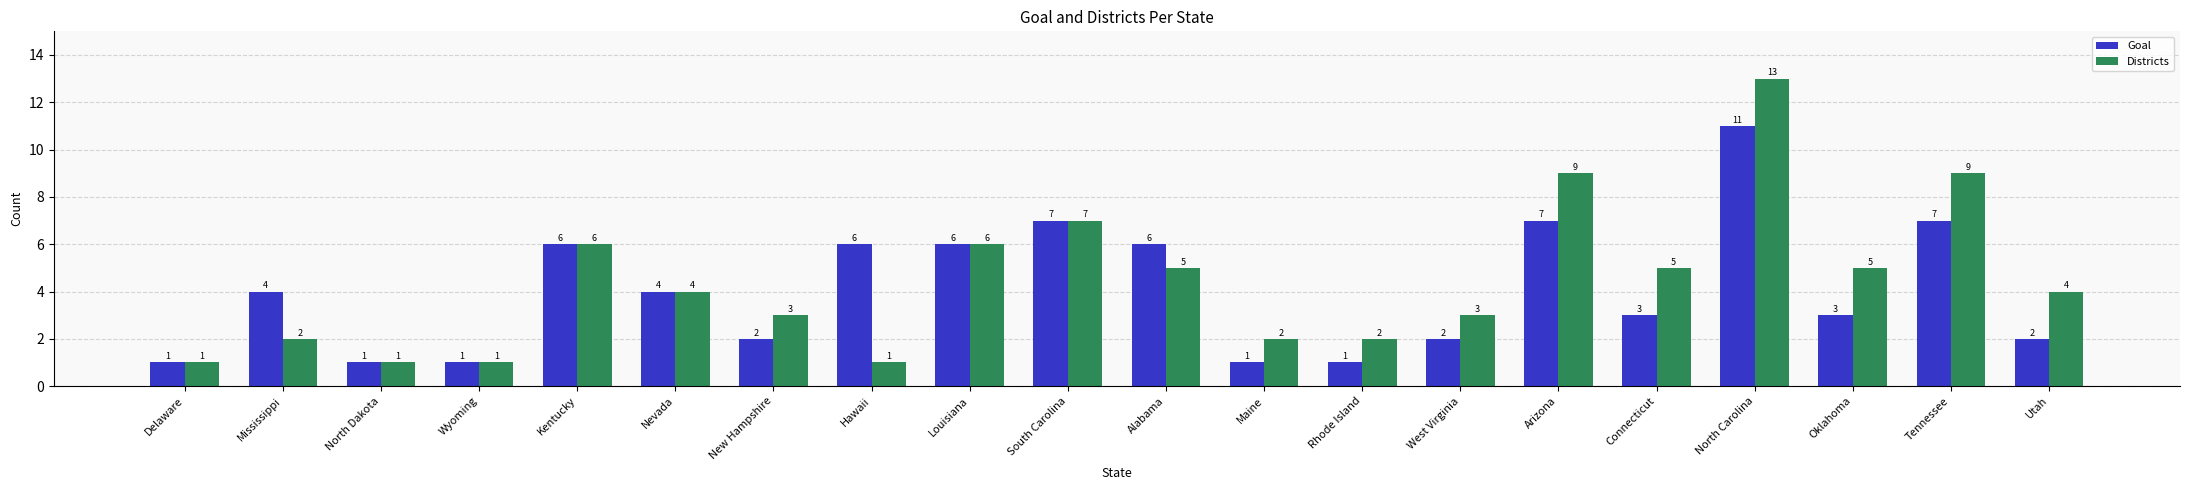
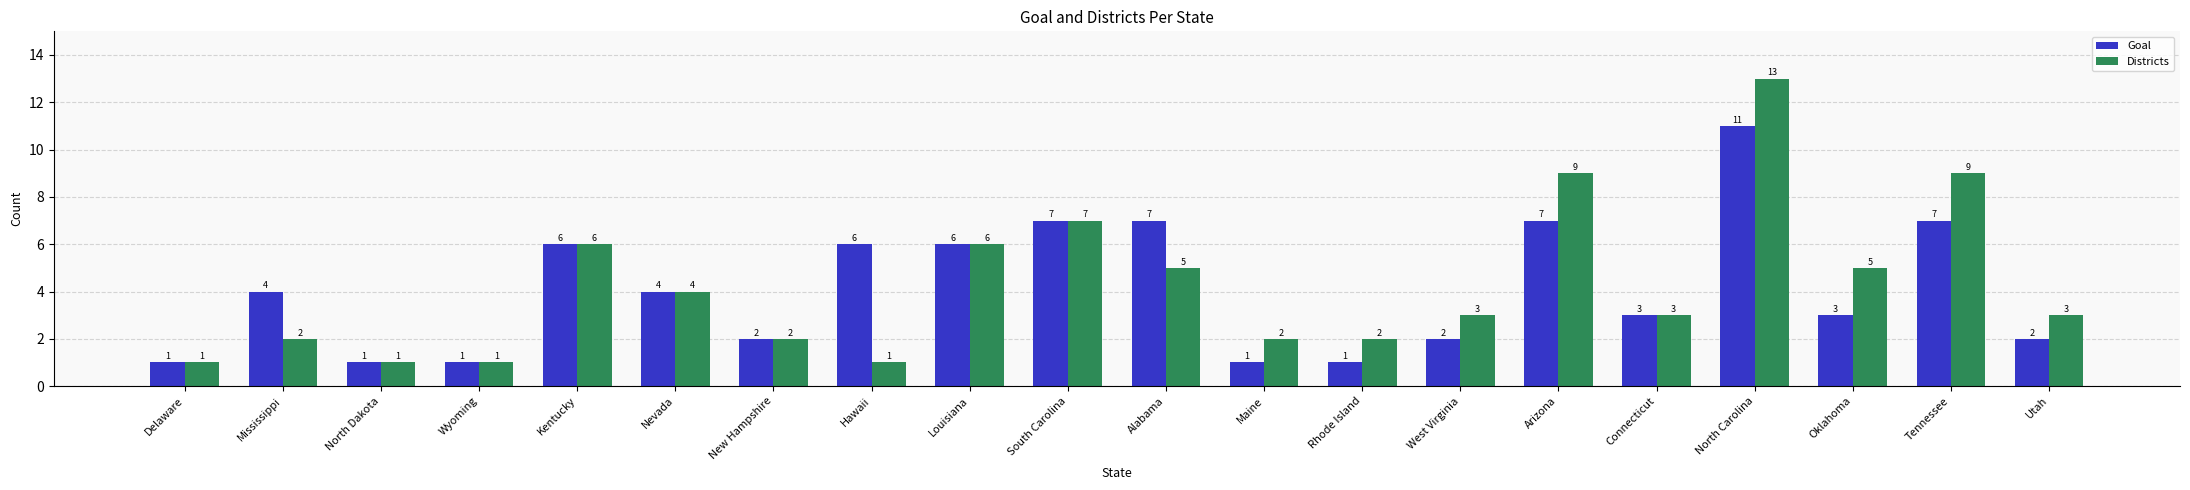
  {
    "Goal": {
      "Delaware": 1,
      "Mississippi": 4,
      "North Dakota": 1,
      "Wyoming": 1,
      "Kentucky": 6,
      "Nevada": 4,
      "New Hampshire": 2,
      "Hawaii": 6,
      "Louisiana": 6,
      "South Carolina": 7,
-     "Alabama": 6,
+     "Alabama": 7,
      "Maine": 1,
      "Rhode Island": 1,
      "West Virginia": 2,
      "Arizona": 7,
      "Connecticut": 3,
      "North Carolina": 11,
      "Oklahoma": 3,
      "Tennessee": 7,
      "Utah": 2
    },
    "Districts": {
      "Delaware": 1,
      "Mississippi": 2,
      "North Dakota": 1,
      "Wyoming": 1,
      "Kentucky": 6,
      "Nevada": 4,
-     "New Hampshire": 3,
+     "New Hampshire": 2,
      "Hawaii": 1,
      "Louisiana": 6,
      "South Carolina": 7,
      "Alabama": 5,
      "Maine": 2,
      "Rhode Island": 2,
      "West Virginia": 3,
      "Arizona": 9,
-     "Connecticut": 5,
+     "Connecticut": 3,
      "North Carolina": 13,
      "Oklahoma": 5,
      "Tennessee": 9,
-     "Utah": 4
+     "Utah": 3
    }
  }
